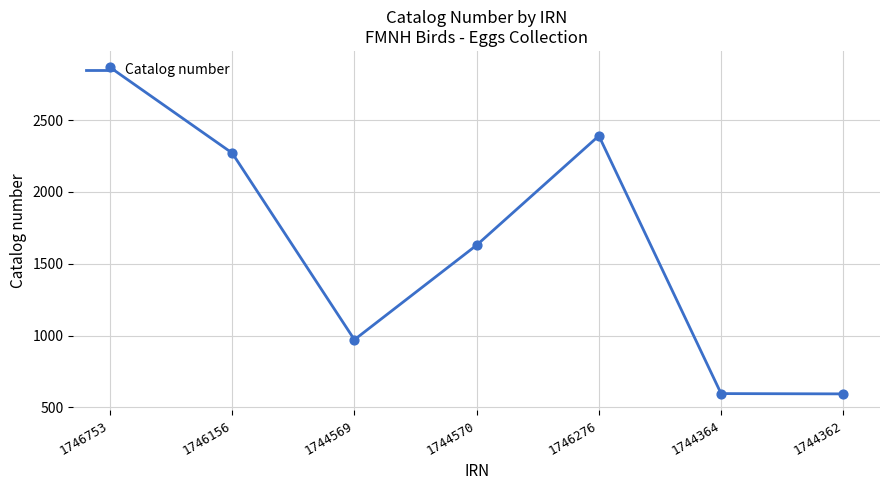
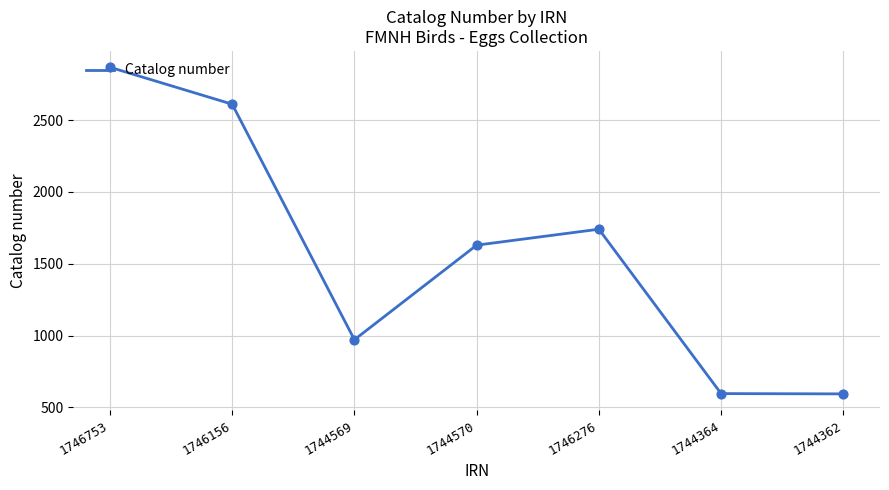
  {
    "1746753": 2870,
-   "1746156": 2270,
+   "1746156": 2610,
    "1744569": 970,
    "1744570": 1630,
-   "1746276": 2390,
+   "1746276": 1740,
    "1744364": 600,
    "1744362": 590
  }
